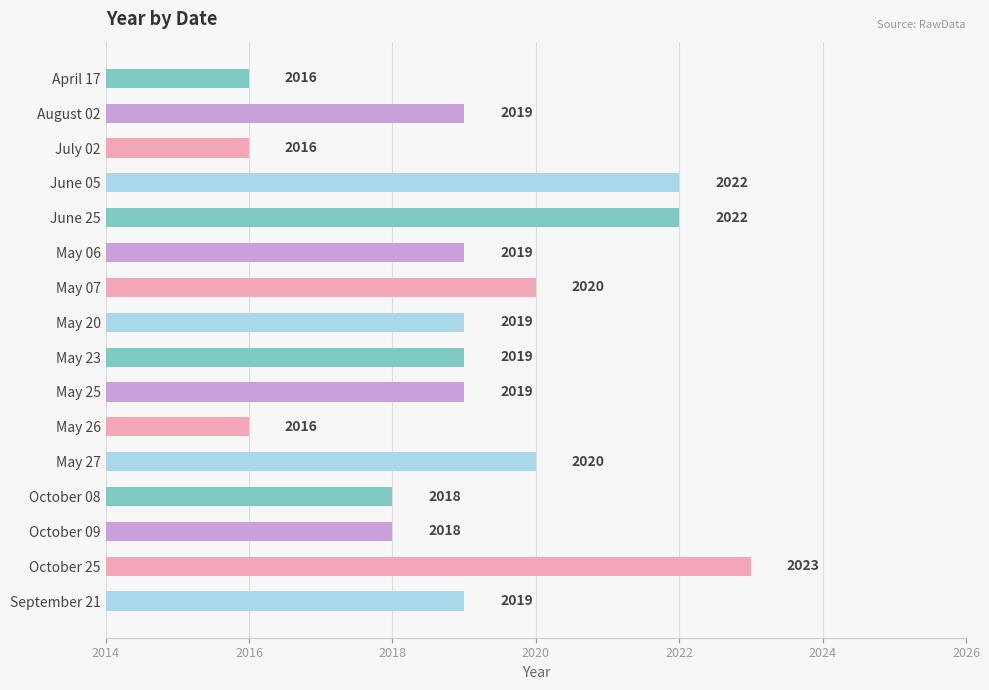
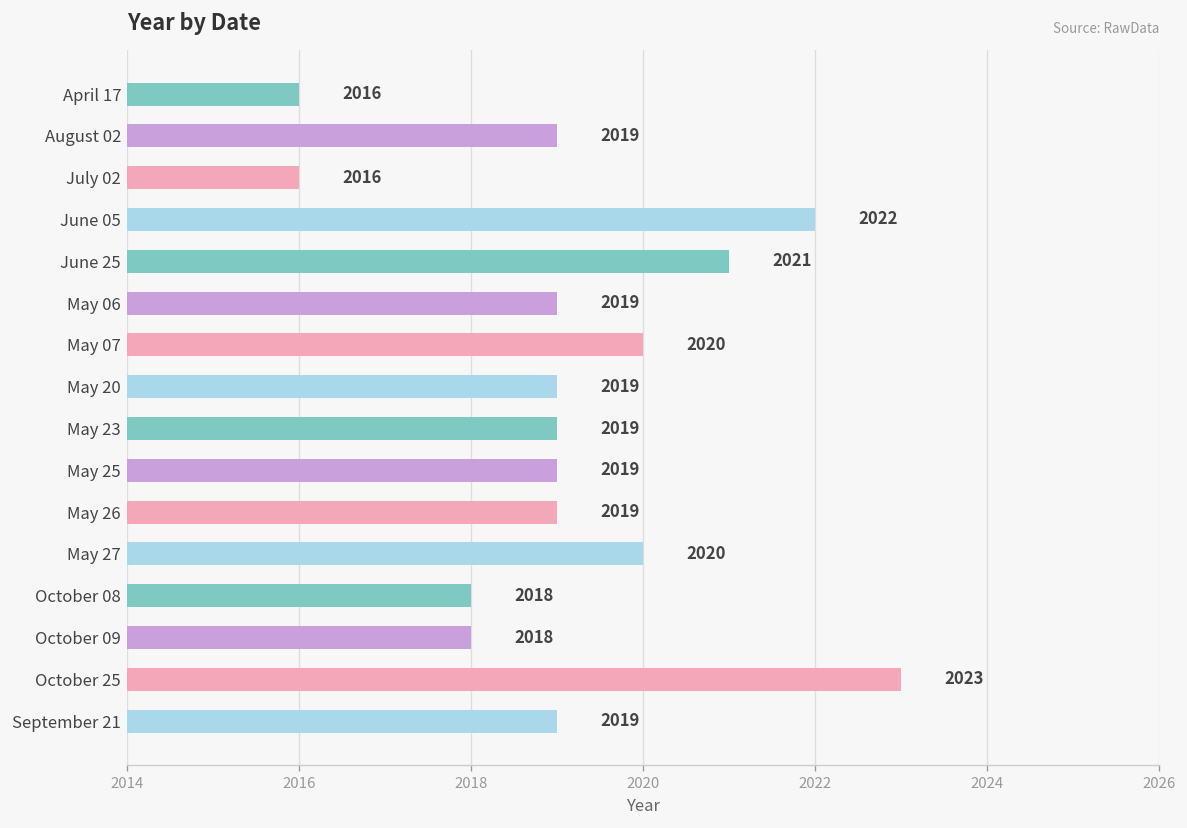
  {
-   "June 25": 2022,
-   "May 26": 2016
+   "June 25": 2021,
+   "May 26": 2019
  }
